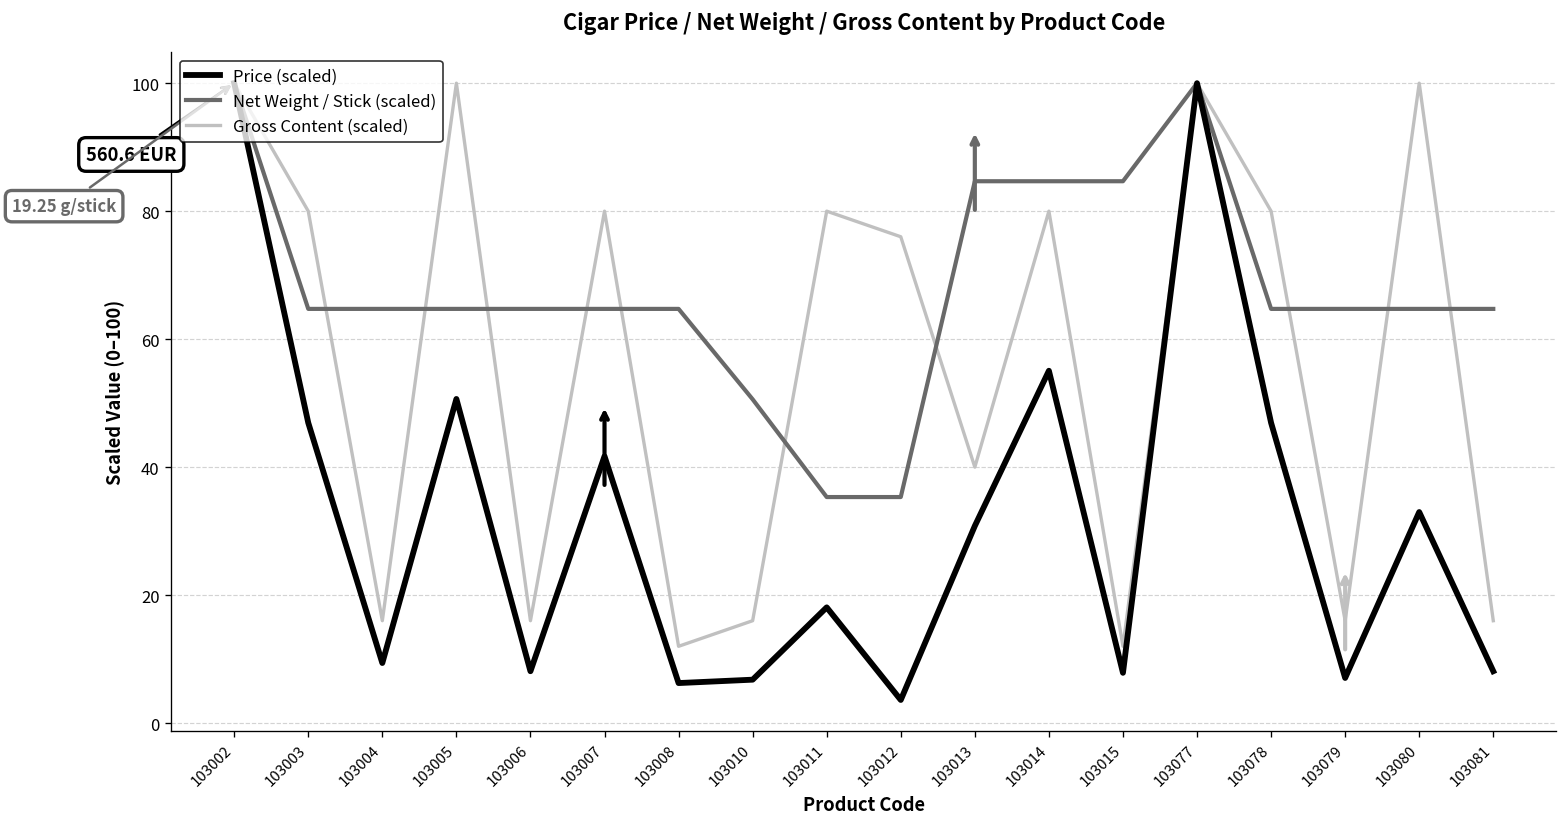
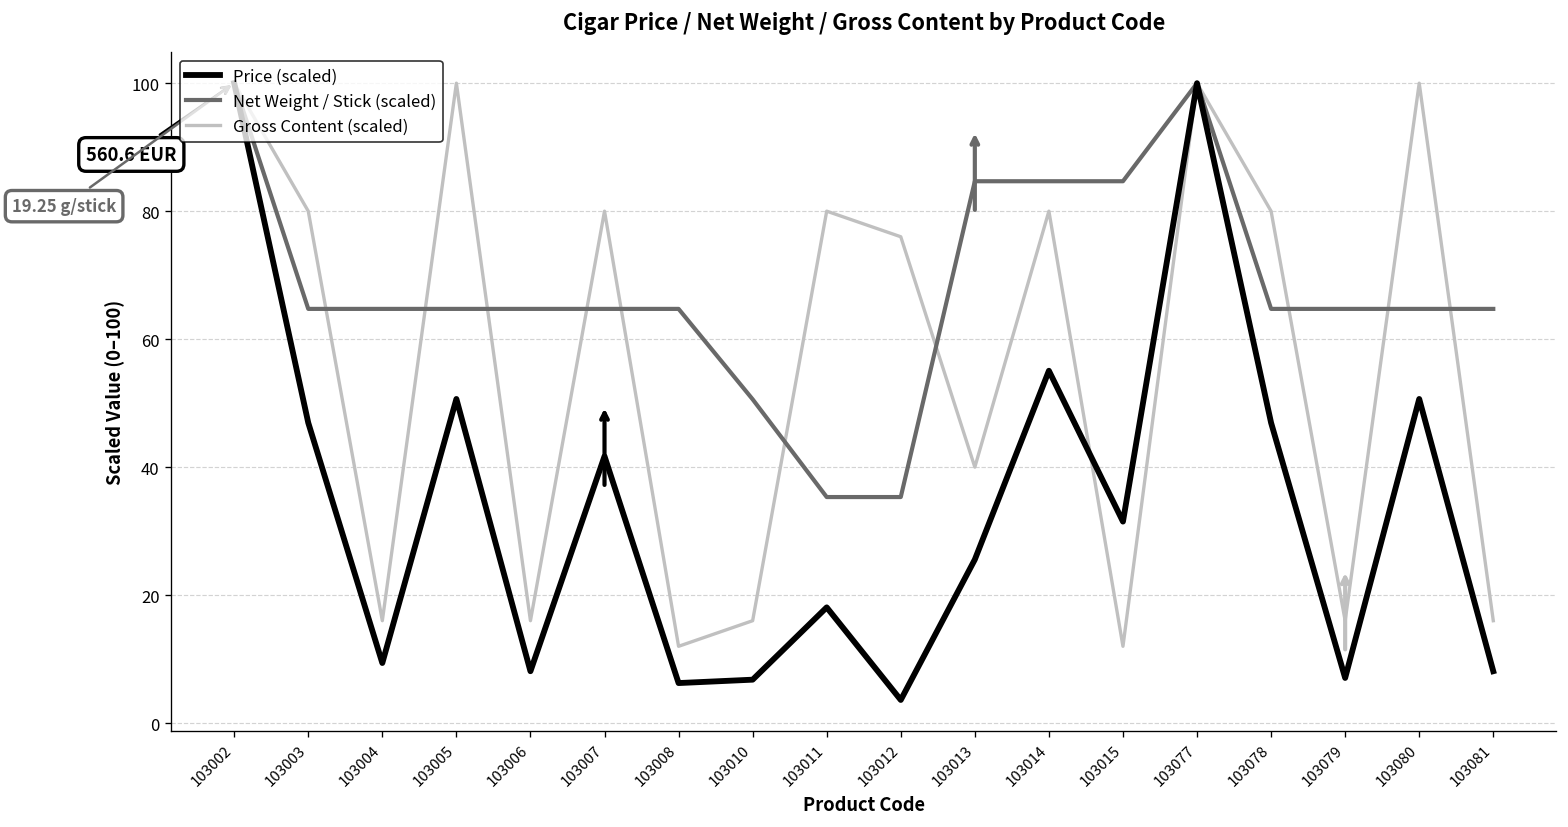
  {
    "Price (scaled)": {
      "103003": 47,
      "103004": 9,
      "103005": 51,
      "103006": 8,
      "103007": 42,
      "103008": 6,
      "103010": 7,
      "103011": 18,
      "103012": 4,
-     "103013": 31,
+     "103013": 26,
      "103014": 55,
-     "103015": 8,
+     "103015": 31,
      "103078": 47,
      "103079": 7,
-     "103080": 33,
+     "103080": 51,
      "103081": 8
    },
    "Net Weight / Stick (scaled)": {
      "103003": 65,
      "103004": 65,
      "103005": 65,
      "103006": 65,
      "103007": 65,
      "103008": 65,
      "103010": 51,
      "103011": 35,
      "103012": 35,
      "103013": 85,
      "103014": 85,
      "103015": 85,
      "103078": 65,
      "103079": 65,
      "103080": 65,
      "103081": 65
    },
    "Gross Content (scaled)": {
      "103003": 80,
      "103004": 16,
      "103005": 100,
      "103006": 16,
      "103007": 80,
      "103008": 12,
      "103010": 16,
      "103011": 80,
      "103012": 76,
      "103013": 40,
      "103014": 80,
      "103015": 12,
      "103078": 80,
      "103079": 16,
      "103080": 100,
      "103081": 16
    }
  }
